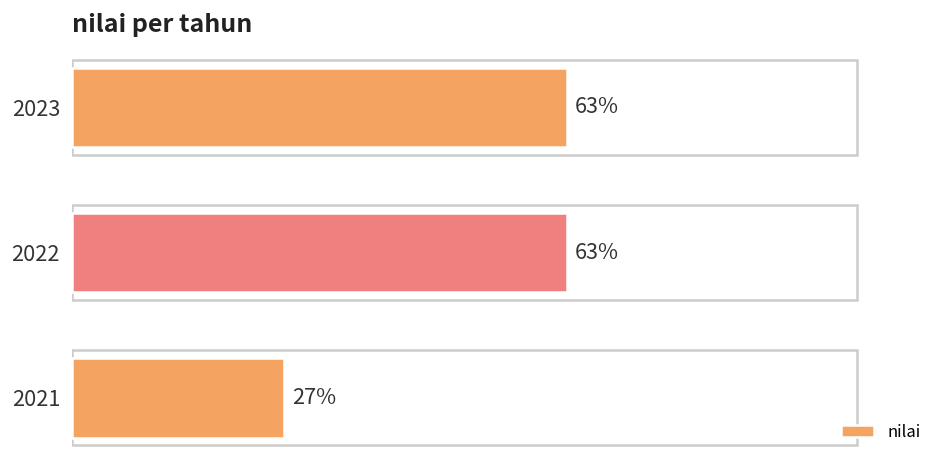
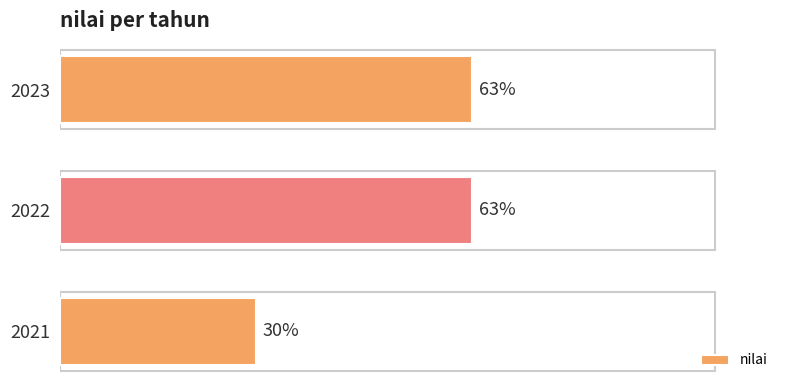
  {
    "2023": "63%",
    "2022": "63%",
-   "2021": "27%"
+   "2021": "30%"
  }
